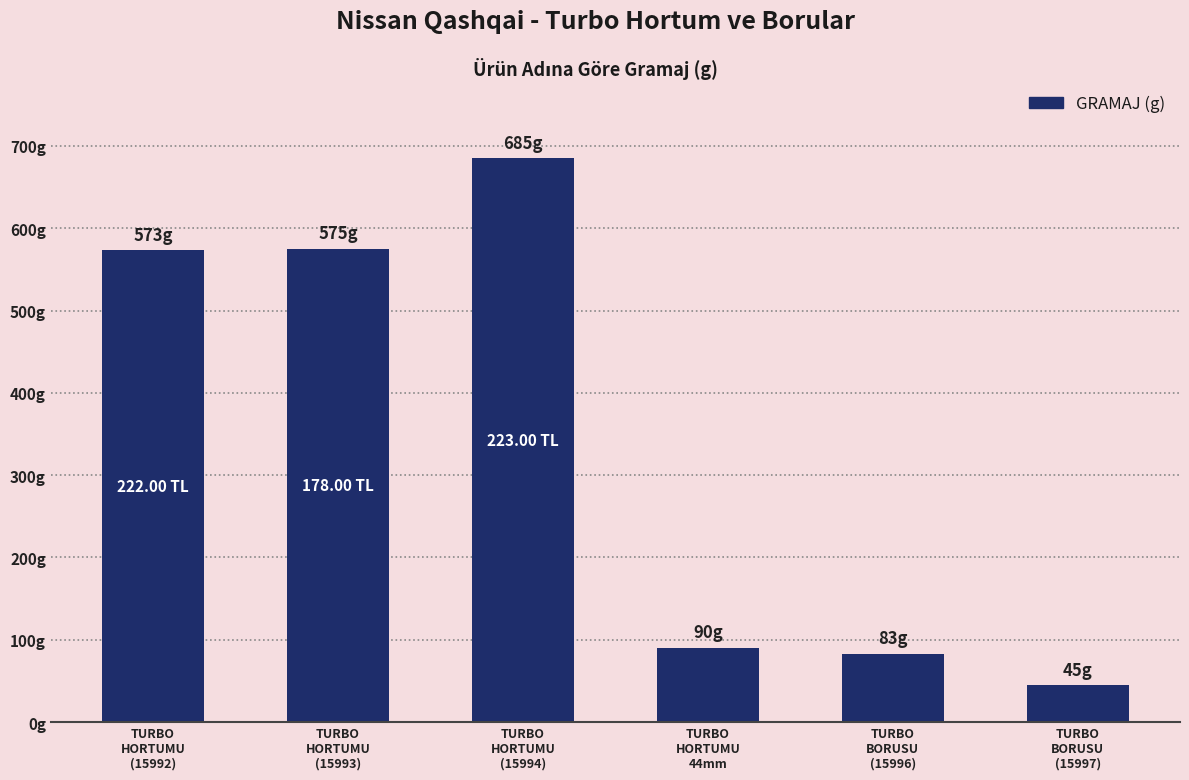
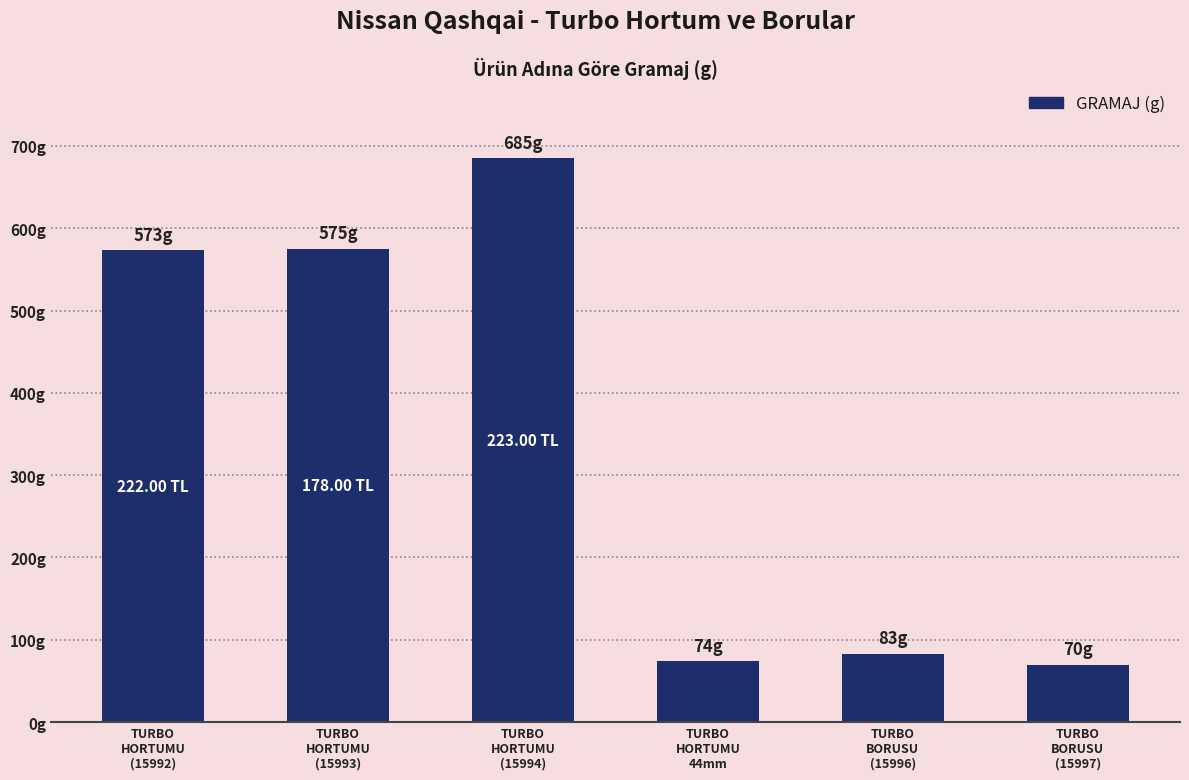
  {
    "TURBO HORTUMU (15992)": "573g",
    "TURBO HORTUMU (15993)": "575g",
    "TURBO HORTUMU (15994)": "685g",
-   "TURBO HORTUMU 44mm": "90g",
+   "TURBO HORTUMU 44mm": "74g",
    "TURBO BORUSU (15996)": "83g",
-   "TURBO BORUSU (15997)": "45g"
+   "TURBO BORUSU (15997)": "70g"
  }
